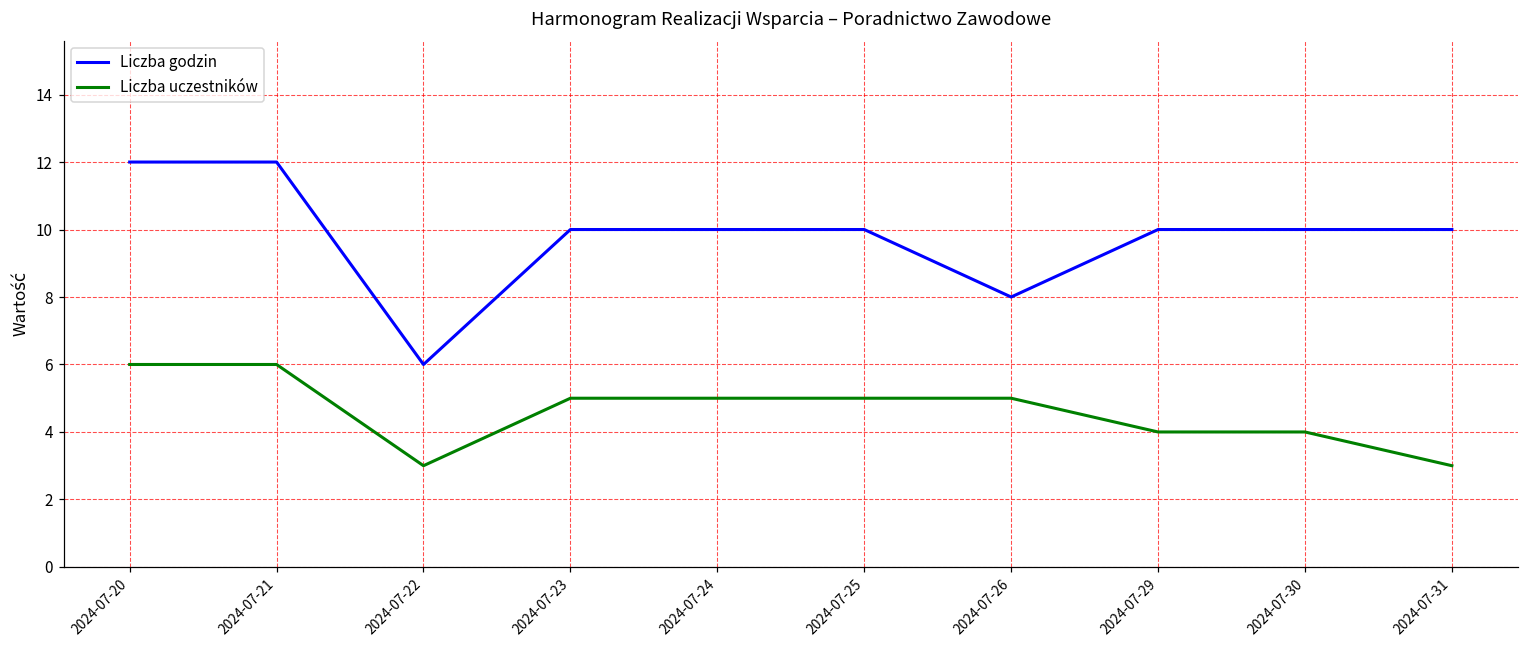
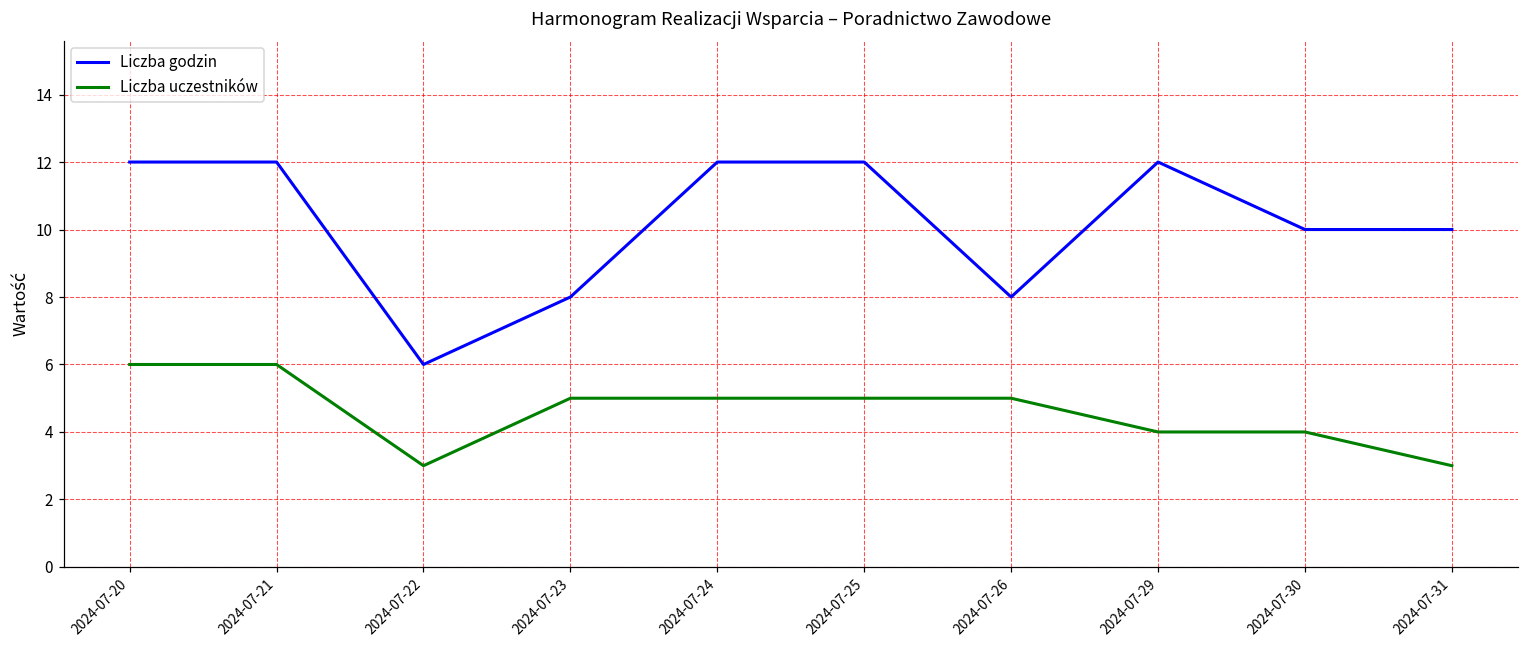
  {
    "Liczba godzin": {
      "2024-07-20": 12,
      "2024-07-21": 12,
      "2024-07-22": 6,
-     "2024-07-23": 10,
-     "2024-07-24": 10,
-     "2024-07-25": 10,
+     "2024-07-23": 8,
+     "2024-07-24": 12,
+     "2024-07-25": 12,
      "2024-07-26": 8,
-     "2024-07-29": 10,
+     "2024-07-29": 12,
      "2024-07-30": 10,
      "2024-07-31": 10
    },
    "Liczba uczestników": {
      "2024-07-20": 6,
      "2024-07-21": 6,
      "2024-07-22": 3,
      "2024-07-23": 5,
      "2024-07-24": 5,
      "2024-07-25": 5,
      "2024-07-26": 5,
      "2024-07-29": 4,
      "2024-07-30": 4,
      "2024-07-31": 3
    }
  }
